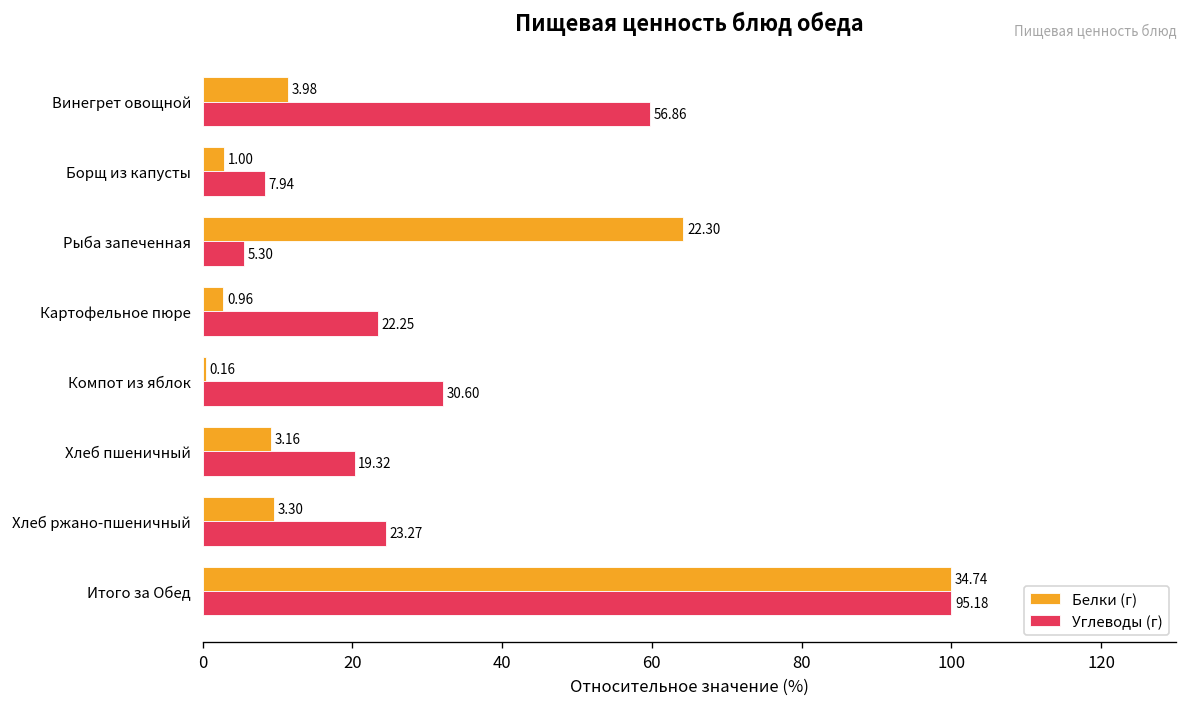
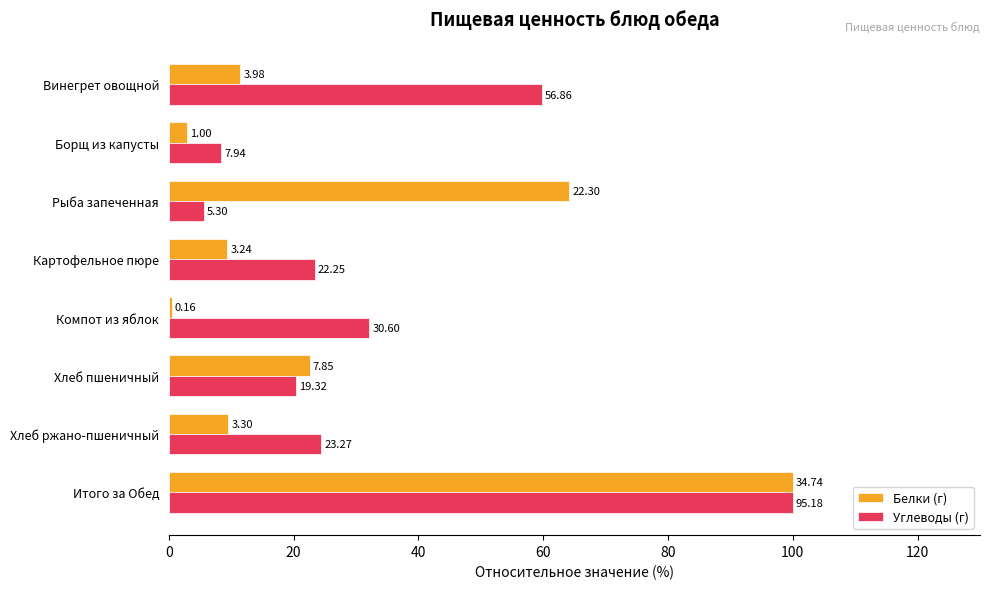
  {
    "Белки (г)": {
-     "Картофельное пюре": 0.96,
-     "Хлеб пшеничный": 3.16
+     "Картофельное пюре": 3.24,
+     "Хлеб пшеничный": 7.85
    }
  }
